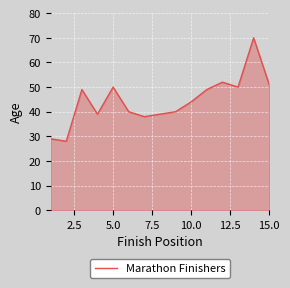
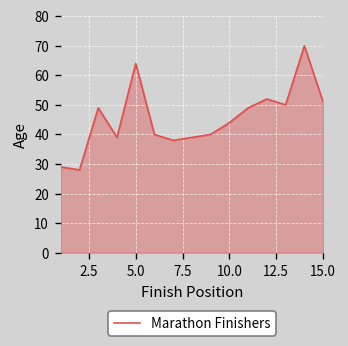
  {
-   "5.0": 50,
+   "5.0": 64,
    "10.0": 44,
    "15.0": 51
  }
